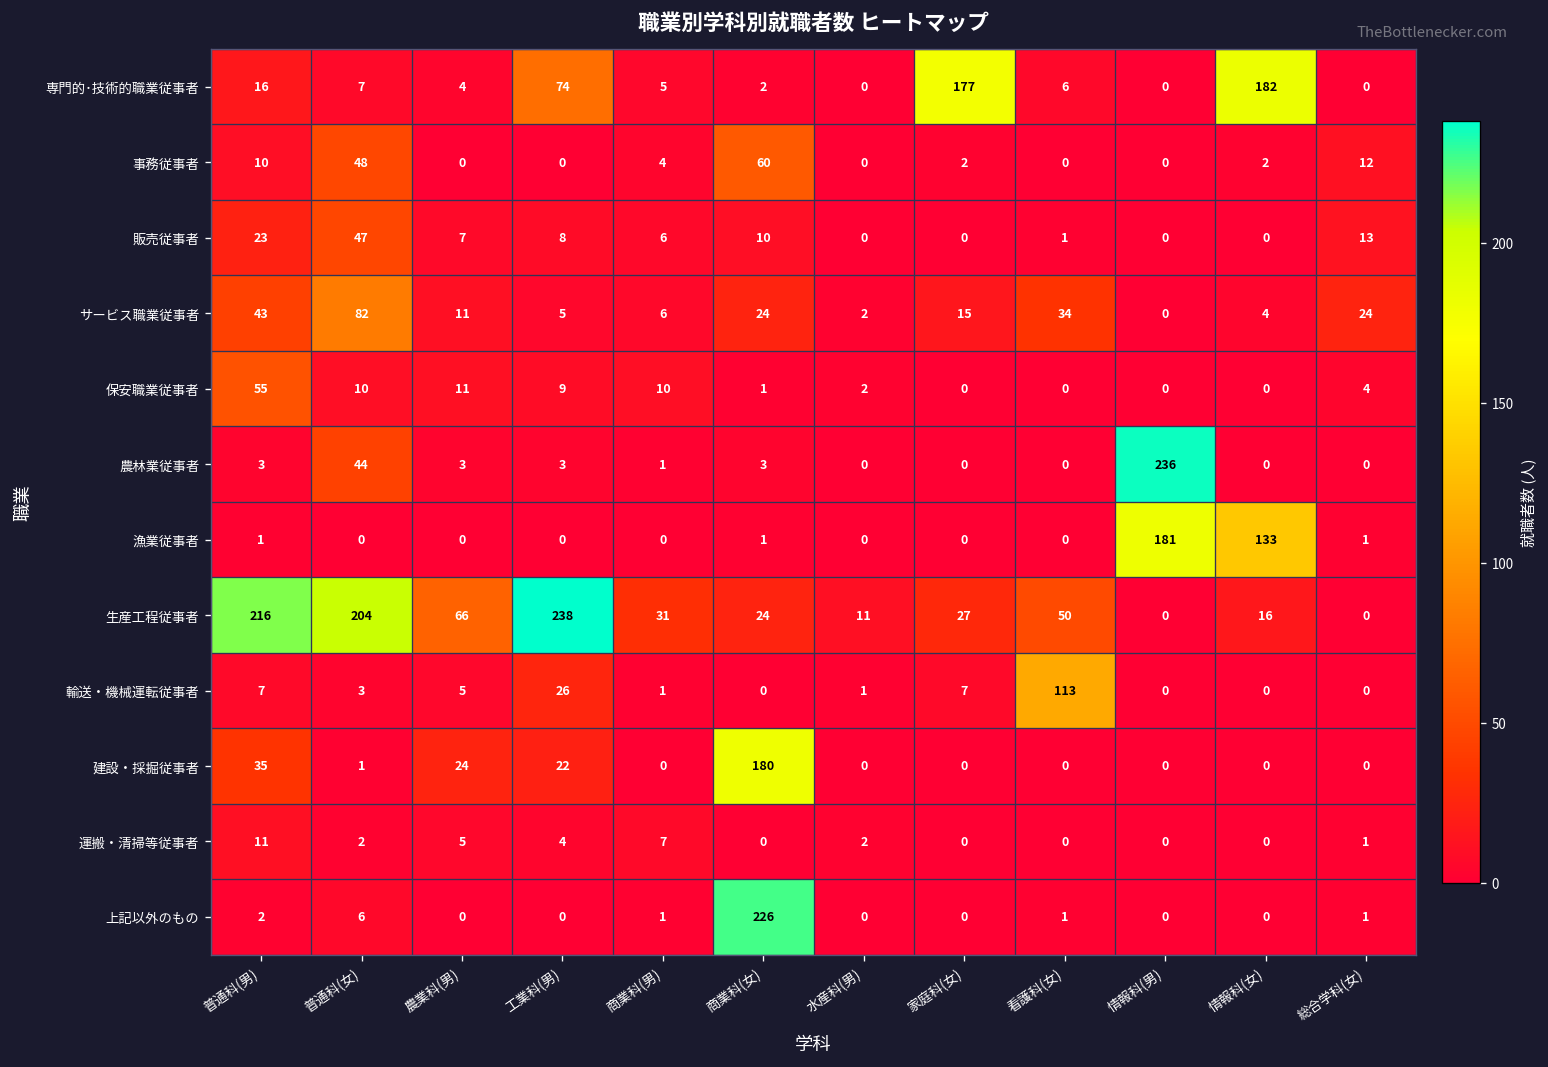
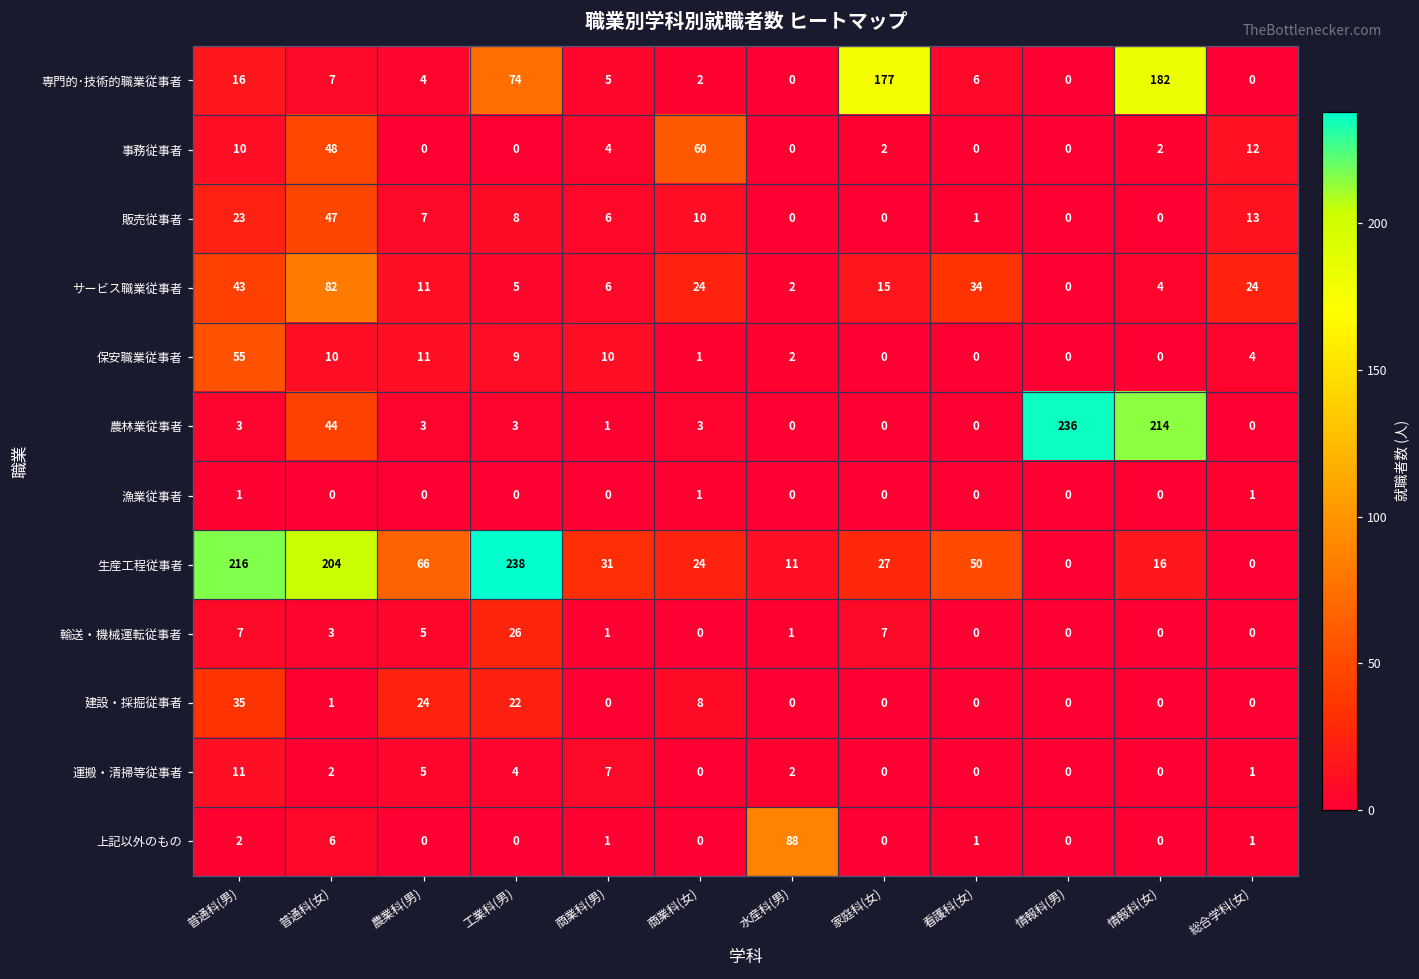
  {
    "専門的･技術的職業従事者": {
      "普通科(男)": 16,
      "普通科(女)": 7,
      "農業科(男)": 4,
      "工業科(男)": 74,
      "商業科(男)": 5,
      "商業科(女)": 2,
      "水産科(男)": 0,
      "家庭科(女)": 177,
      "看護科(女)": 6,
      "情報科(男)": 0,
      "情報科(女)": 182,
      "総合学科(女)": 0
    },
    "事務従事者": {
      "普通科(男)": 10,
      "普通科(女)": 48,
      "農業科(男)": 0,
      "工業科(男)": 0,
      "商業科(男)": 4,
      "商業科(女)": 60,
      "水産科(男)": 0,
      "家庭科(女)": 2,
      "看護科(女)": 0,
      "情報科(男)": 0,
      "情報科(女)": 2,
      "総合学科(女)": 12
    },
    "販売従事者": {
      "普通科(男)": 23,
      "普通科(女)": 47,
      "農業科(男)": 7,
      "工業科(男)": 8,
      "商業科(男)": 6,
      "商業科(女)": 10,
      "水産科(男)": 0,
      "家庭科(女)": 0,
      "看護科(女)": 1,
      "情報科(男)": 0,
      "情報科(女)": 0,
      "総合学科(女)": 13
    },
    "サービス職業従事者": {
      "普通科(男)": 43,
      "普通科(女)": 82,
      "農業科(男)": 11,
      "工業科(男)": 5,
      "商業科(男)": 6,
      "商業科(女)": 24,
      "水産科(男)": 2,
      "家庭科(女)": 15,
      "看護科(女)": 34,
      "情報科(男)": 0,
      "情報科(女)": 4,
      "総合学科(女)": 24
    },
    "保安職業従事者": {
      "普通科(男)": 55,
      "普通科(女)": 10,
      "農業科(男)": 11,
      "工業科(男)": 9,
      "商業科(男)": 10,
      "商業科(女)": 1,
      "水産科(男)": 2,
      "家庭科(女)": 0,
      "看護科(女)": 0,
      "情報科(男)": 0,
      "情報科(女)": 0,
      "総合学科(女)": 4
    },
    "農林業従事者": {
      "普通科(男)": 3,
      "普通科(女)": 44,
      "農業科(男)": 3,
      "工業科(男)": 3,
      "商業科(男)": 1,
      "商業科(女)": 3,
      "水産科(男)": 0,
      "家庭科(女)": 0,
      "看護科(女)": 0,
      "情報科(男)": 236,
-     "情報科(女)": 0,
+     "情報科(女)": 214,
      "総合学科(女)": 0
    },
    "漁業従事者": {
      "普通科(男)": 1,
      "普通科(女)": 0,
      "農業科(男)": 0,
      "工業科(男)": 0,
      "商業科(男)": 0,
      "商業科(女)": 1,
      "水産科(男)": 0,
      "家庭科(女)": 0,
      "看護科(女)": 0,
-     "情報科(男)": 181,
-     "情報科(女)": 133,
+     "情報科(男)": 0,
+     "情報科(女)": 0,
      "総合学科(女)": 1
    },
    "生産工程従事者": {
      "普通科(男)": 216,
      "普通科(女)": 204,
      "農業科(男)": 66,
      "工業科(男)": 238,
      "商業科(男)": 31,
      "商業科(女)": 24,
      "水産科(男)": 11,
      "家庭科(女)": 27,
      "看護科(女)": 50,
      "情報科(男)": 0,
      "情報科(女)": 16,
      "総合学科(女)": 0
    },
    "輸送・機械運転従事者": {
      "普通科(男)": 7,
      "普通科(女)": 3,
      "農業科(男)": 5,
      "工業科(男)": 26,
      "商業科(男)": 1,
      "商業科(女)": 0,
      "水産科(男)": 1,
      "家庭科(女)": 7,
-     "看護科(女)": 113,
+     "看護科(女)": 0,
      "情報科(男)": 0,
      "情報科(女)": 0,
      "総合学科(女)": 0
    },
    "建設・採掘従事者": {
      "普通科(男)": 35,
      "普通科(女)": 1,
      "農業科(男)": 24,
      "工業科(男)": 22,
      "商業科(男)": 0,
-     "商業科(女)": 180,
+     "商業科(女)": 8,
      "水産科(男)": 0,
      "家庭科(女)": 0,
      "看護科(女)": 0,
      "情報科(男)": 0,
      "情報科(女)": 0,
      "総合学科(女)": 0
    },
    "運搬・清掃等従事者": {
      "普通科(男)": 11,
      "普通科(女)": 2,
      "農業科(男)": 5,
      "工業科(男)": 4,
      "商業科(男)": 7,
      "商業科(女)": 0,
      "水産科(男)": 2,
      "家庭科(女)": 0,
      "看護科(女)": 0,
      "情報科(男)": 0,
      "情報科(女)": 0,
      "総合学科(女)": 1
    },
    "上記以外のもの": {
      "普通科(男)": 2,
      "普通科(女)": 6,
      "農業科(男)": 0,
      "工業科(男)": 0,
      "商業科(男)": 1,
-     "商業科(女)": 226,
-     "水産科(男)": 0,
+     "商業科(女)": 0,
+     "水産科(男)": 88,
      "家庭科(女)": 0,
      "看護科(女)": 1,
      "情報科(男)": 0,
      "情報科(女)": 0,
      "総合学科(女)": 1
    }
  }
